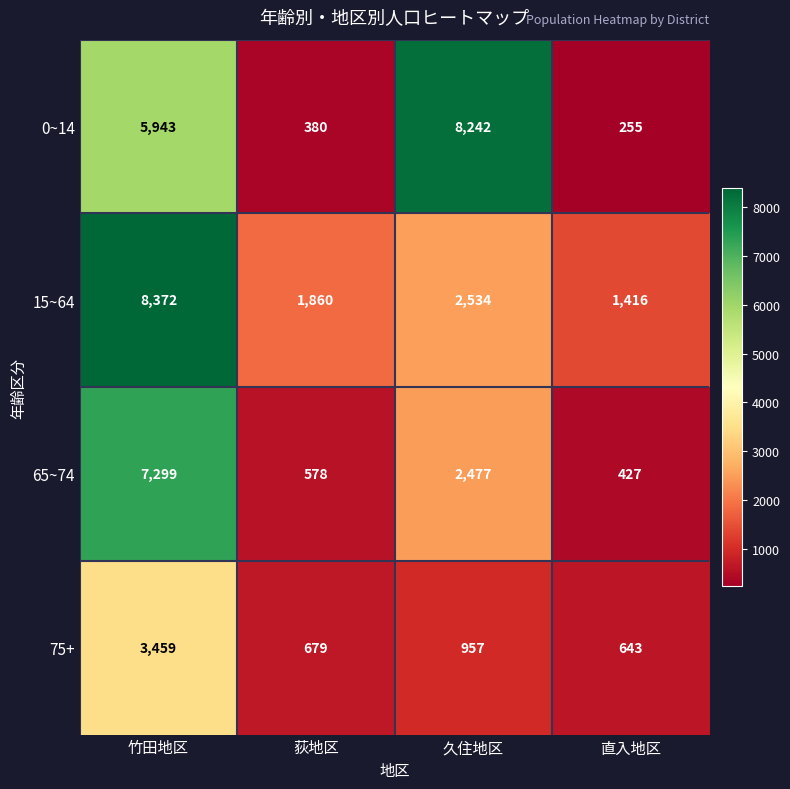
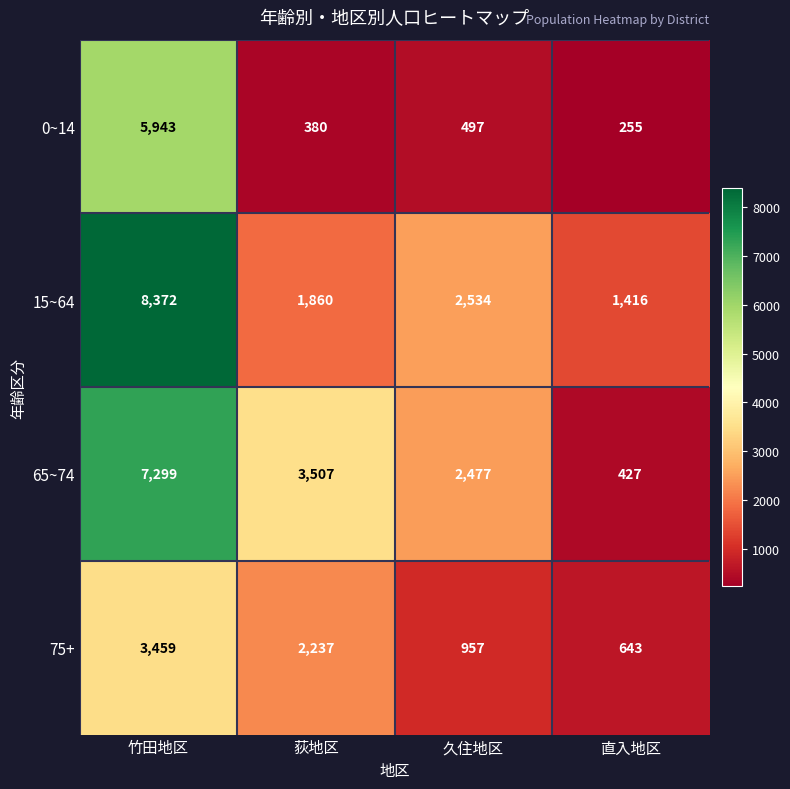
  {
    "0~14": {
      "竹田地区": "5,943",
      "荻地区": "380",
-     "久住地区": "8,242",
+     "久住地区": "497",
      "直入地区": "255"
    },
    "15~64": {
      "竹田地区": "8,372",
      "荻地区": "1,860",
      "久住地区": "2,534",
      "直入地区": "1,416"
    },
    "65~74": {
      "竹田地区": "7,299",
-     "荻地区": "578",
+     "荻地区": "3,507",
      "久住地区": "2,477",
      "直入地区": "427"
    },
    "75+": {
      "竹田地区": "3,459",
-     "荻地区": "679",
+     "荻地区": "2,237",
      "久住地区": "957",
      "直入地区": "643"
    }
  }
